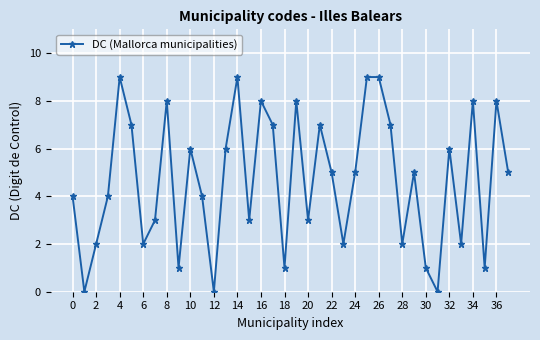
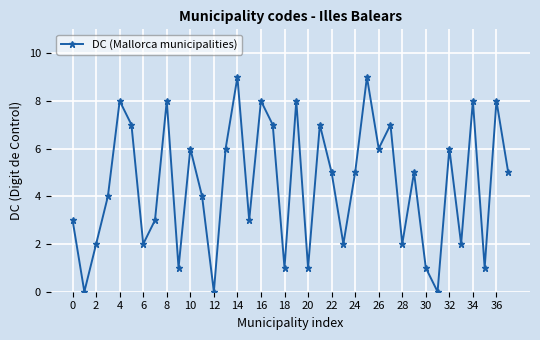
  {
-   "0": 4,
+   "0": 3,
    "2": 2,
-   "4": 9,
+   "4": 8,
    "6": 2,
    "8": 8,
    "10": 6,
    "12": 0,
    "14": 9,
    "16": 8,
    "18": 1,
-   "20": 3,
+   "20": 1,
    "22": 5,
    "24": 5,
-   "26": 9,
+   "26": 6,
    "28": 2,
    "30": 1,
    "32": 6,
    "34": 8,
    "36": 8
  }
